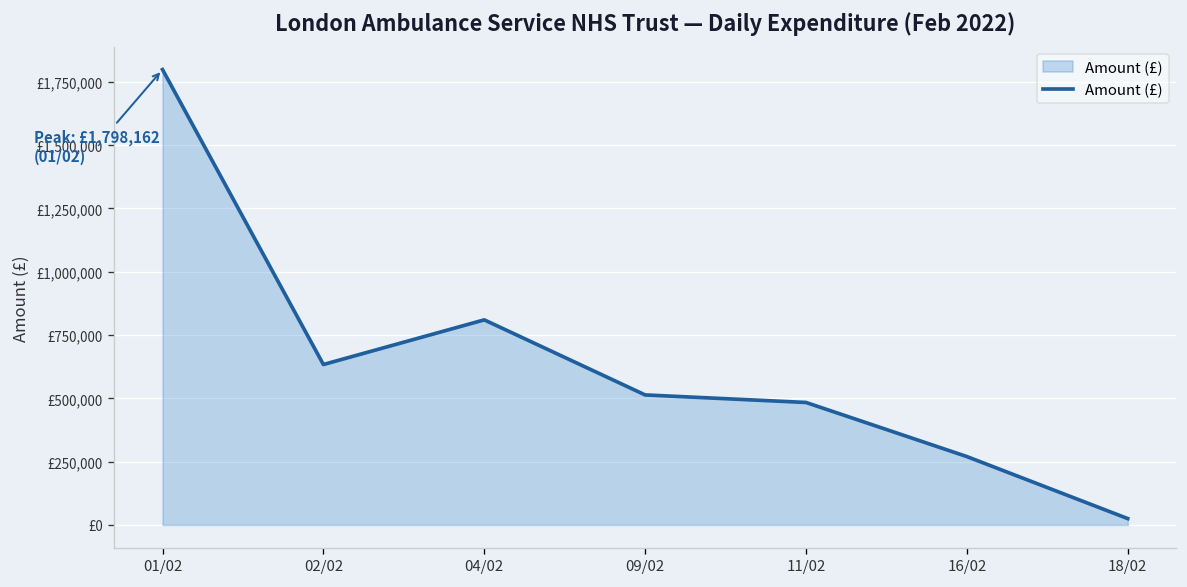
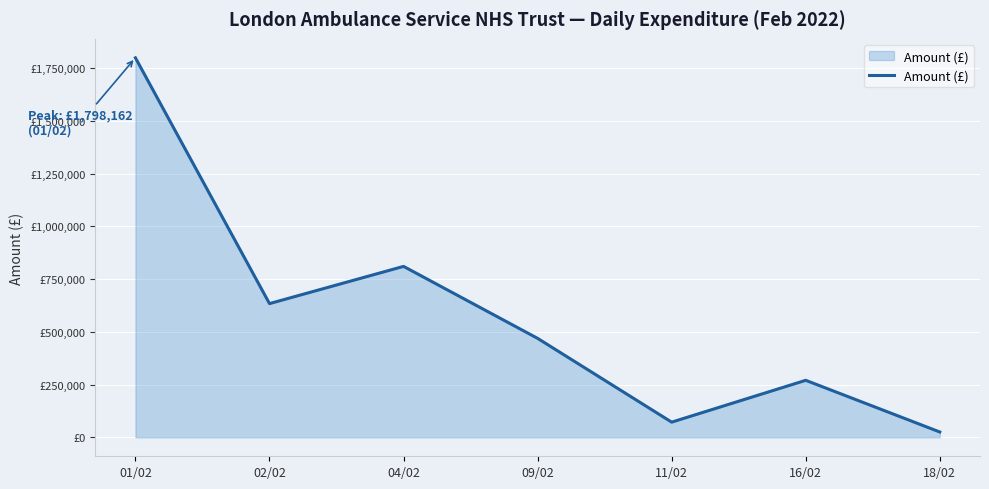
  {
    "02/02": "£630,000",
    "04/02": "£810,000",
-   "09/02": "£510,000",
-   "11/02": "£480,000",
+   "09/02": "£470,000",
+   "11/02": "£70,000",
    "16/02": "£270,000",
    "18/02": "£30,000"
  }
